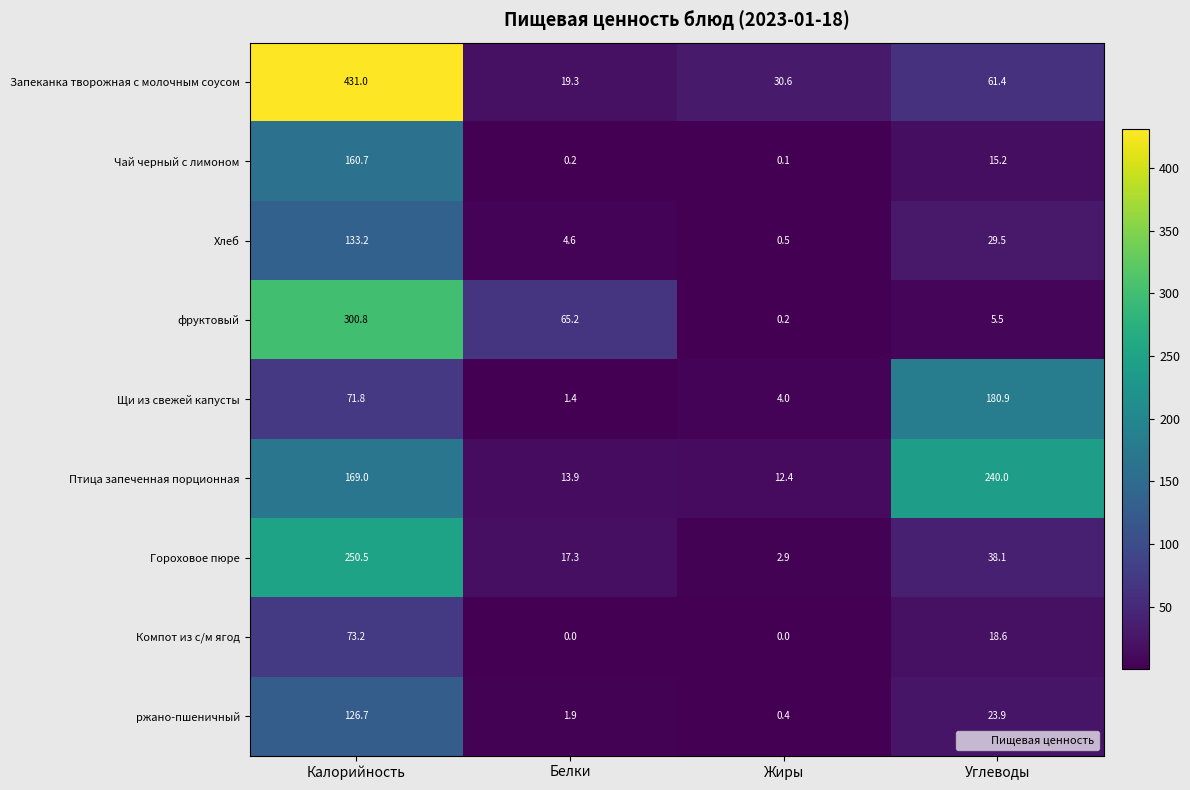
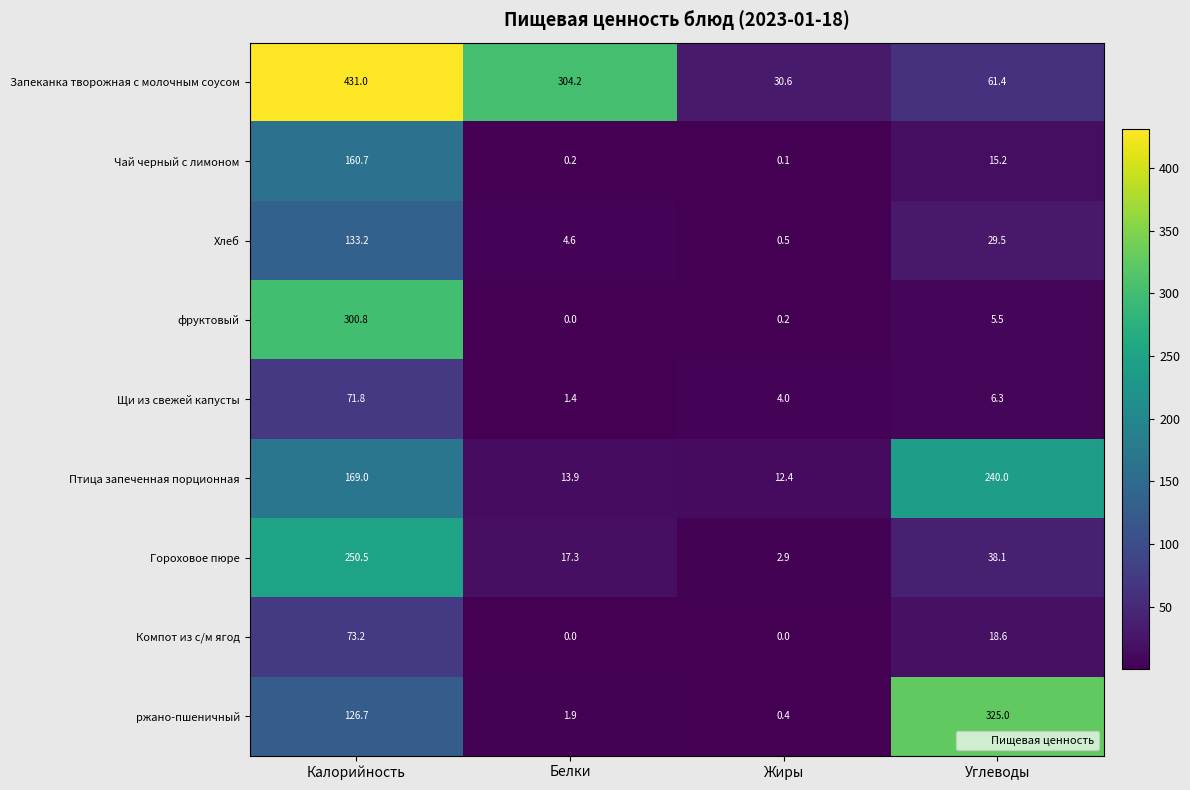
  {
    "Запеканка творожная с молочным соусом": {
      "Калорийность": 431.0,
-     "Белки": 19.3,
+     "Белки": 304.2,
      "Жиры": 30.6,
      "Углеводы": 61.4
    },
    "Чай черный с лимоном": {
      "Калорийность": 160.7,
      "Белки": 0.2,
      "Жиры": 0.1,
      "Углеводы": 15.2
    },
    "Хлеб": {
      "Калорийность": 133.2,
      "Белки": 4.6,
      "Жиры": 0.5,
      "Углеводы": 29.5
    },
    "фруктовый": {
      "Калорийность": 300.8,
-     "Белки": 65.2,
+     "Белки": 0.0,
      "Жиры": 0.2,
      "Углеводы": 5.5
    },
    "Щи из свежей капусты": {
      "Калорийность": 71.8,
      "Белки": 1.4,
      "Жиры": 4.0,
-     "Углеводы": 180.9
+     "Углеводы": 6.3
    },
    "Птица запеченная порционная": {
      "Калорийность": 169.0,
      "Белки": 13.9,
      "Жиры": 12.4,
      "Углеводы": 240.0
    },
    "Гороховое пюре": {
      "Калорийность": 250.5,
      "Белки": 17.3,
      "Жиры": 2.9,
      "Углеводы": 38.1
    },
    "Компот из с/м ягод": {
      "Калорийность": 73.2,
      "Белки": 0.0,
      "Жиры": 0.0,
      "Углеводы": 18.6
    },
    "ржано-пшеничный": {
      "Калорийность": 126.7,
      "Белки": 1.9,
      "Жиры": 0.4,
-     "Углеводы": 23.9
+     "Углеводы": 325.0
    }
  }
